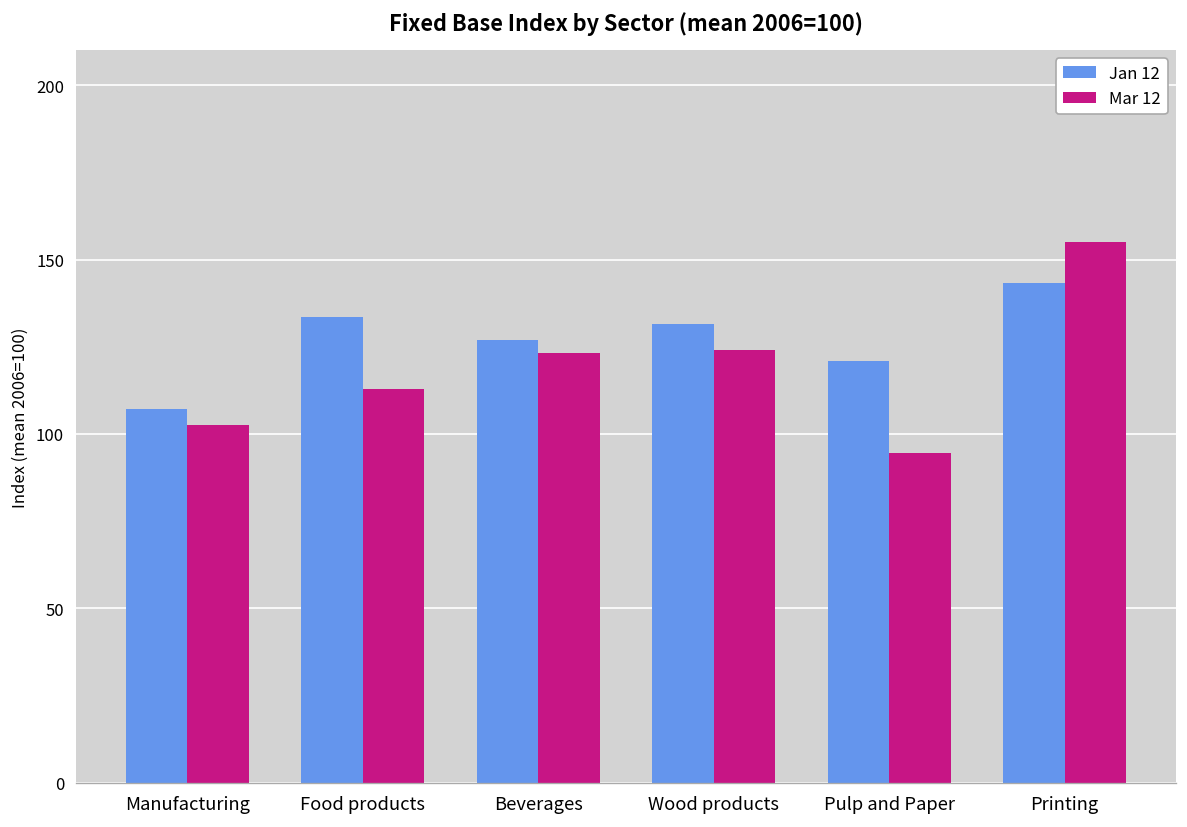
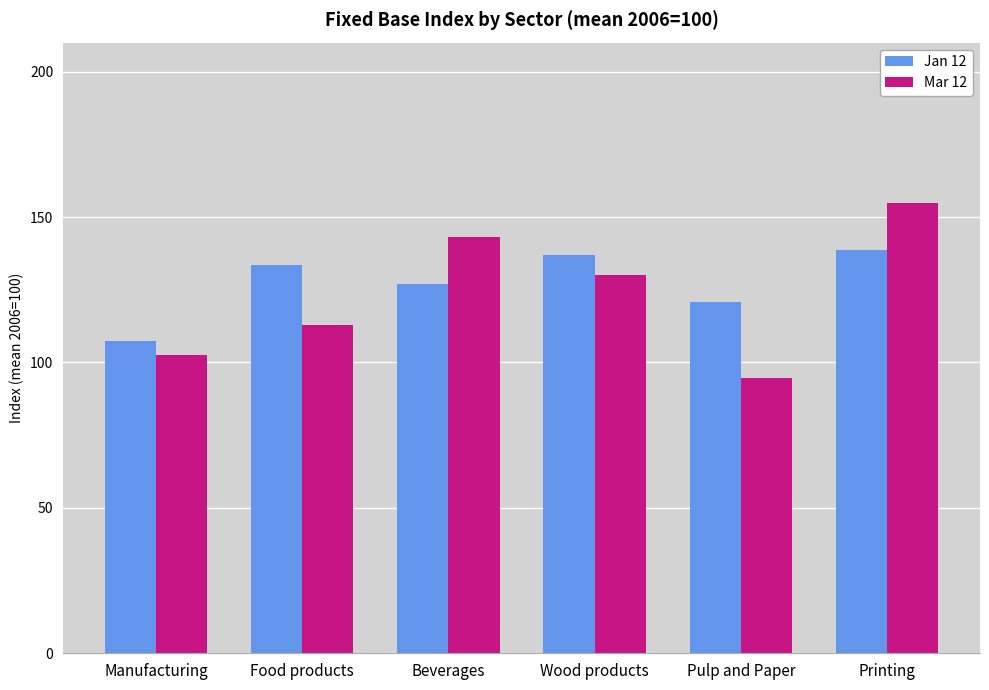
  {
    "Jan 12": {
      "Manufacturing": 107,
      "Food products": 134,
      "Beverages": 127,
-     "Wood products": 132,
+     "Wood products": 137,
      "Pulp and Paper": 121,
-     "Printing": 143
+     "Printing": 139
    },
    "Mar 12": {
      "Manufacturing": 103,
      "Food products": 113,
-     "Beverages": 123,
-     "Wood products": 124,
+     "Beverages": 143,
+     "Wood products": 130,
      "Pulp and Paper": 95,
      "Printing": 155
    }
  }
